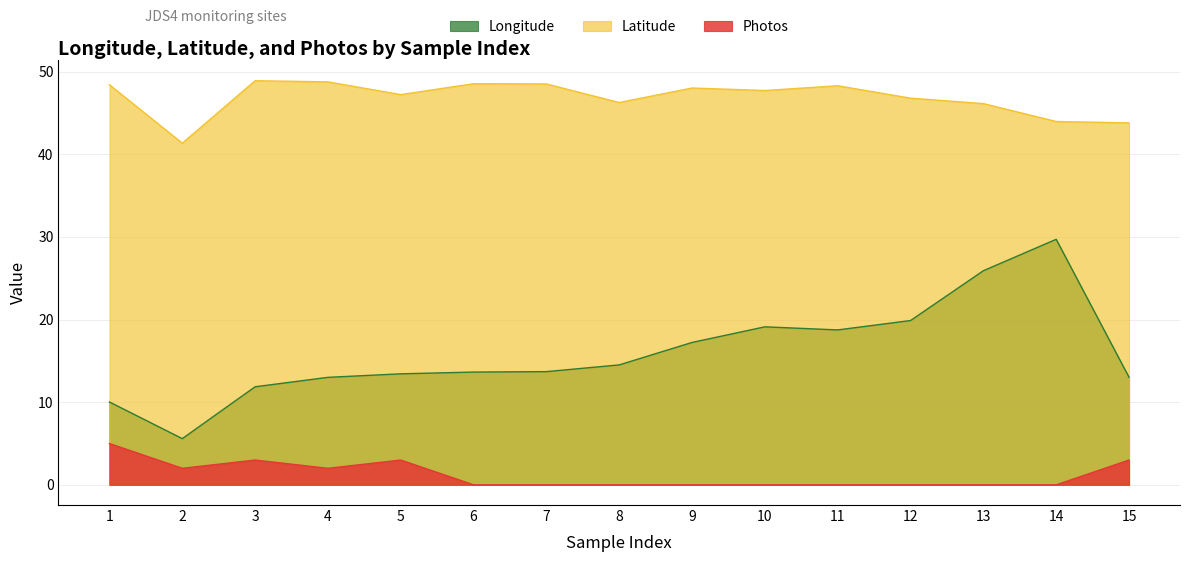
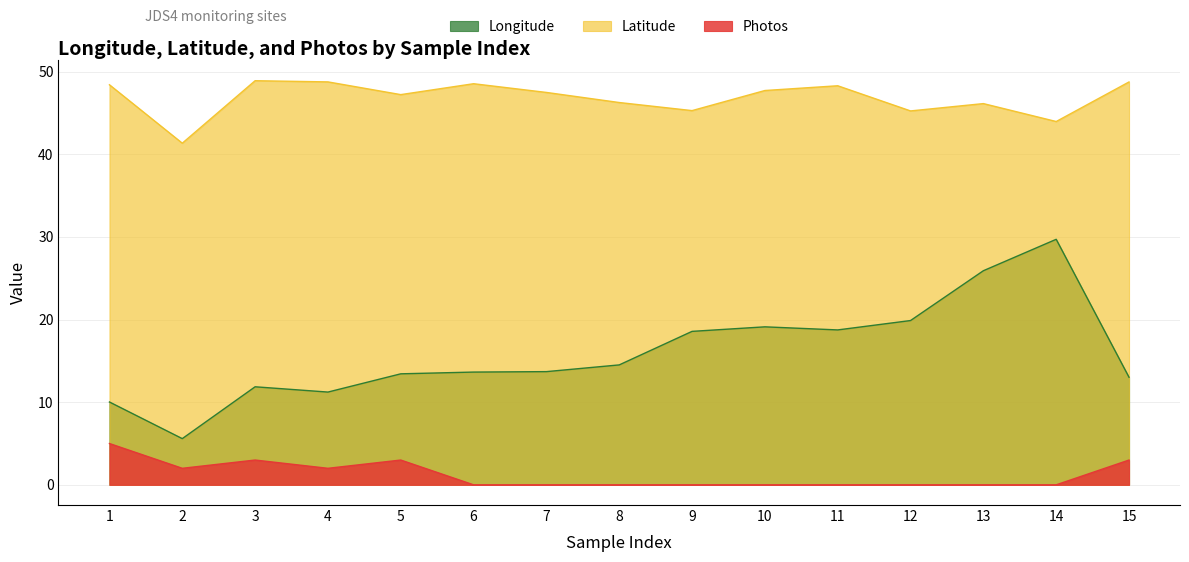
  {
    "Longitude": {
      "1": 10,
      "2": 6,
      "3": 12,
-     "4": 13,
+     "4": 11,
      "5": 13,
      "6": 14,
      "7": 14,
      "8": 15,
-     "9": 17,
+     "9": 19,
      "10": 19,
      "11": 19,
      "12": 20,
      "13": 26,
      "14": 30,
      "15": 13
    },
    "Latitude": {
      "1": 48,
      "2": 41,
      "3": 49,
      "4": 49,
      "5": 47,
      "6": 49,
-     "7": 49,
+     "7": 47,
      "8": 46,
-     "9": 48,
+     "9": 45,
      "10": 48,
      "11": 48,
-     "12": 47,
+     "12": 45,
      "13": 46,
      "14": 44,
-     "15": 44
+     "15": 49
    },
    "Photos": {
      "1": 5,
      "2": 2,
      "3": 3,
      "4": 2,
      "5": 3,
      "6": 0,
      "7": 0,
      "8": 0,
      "9": 0,
      "10": 0,
      "11": 0,
      "12": 0,
      "13": 0,
      "14": 0,
      "15": 3
    }
  }
